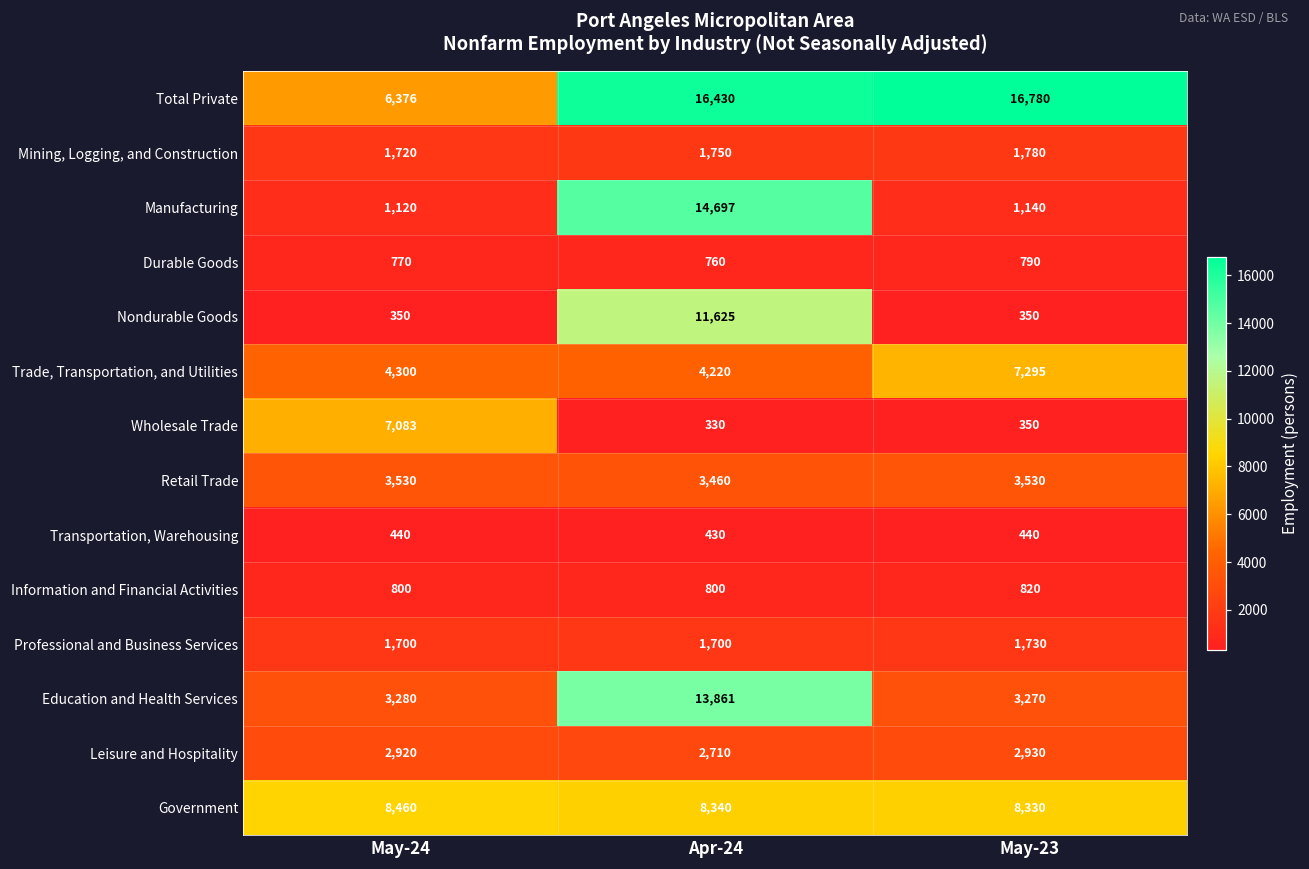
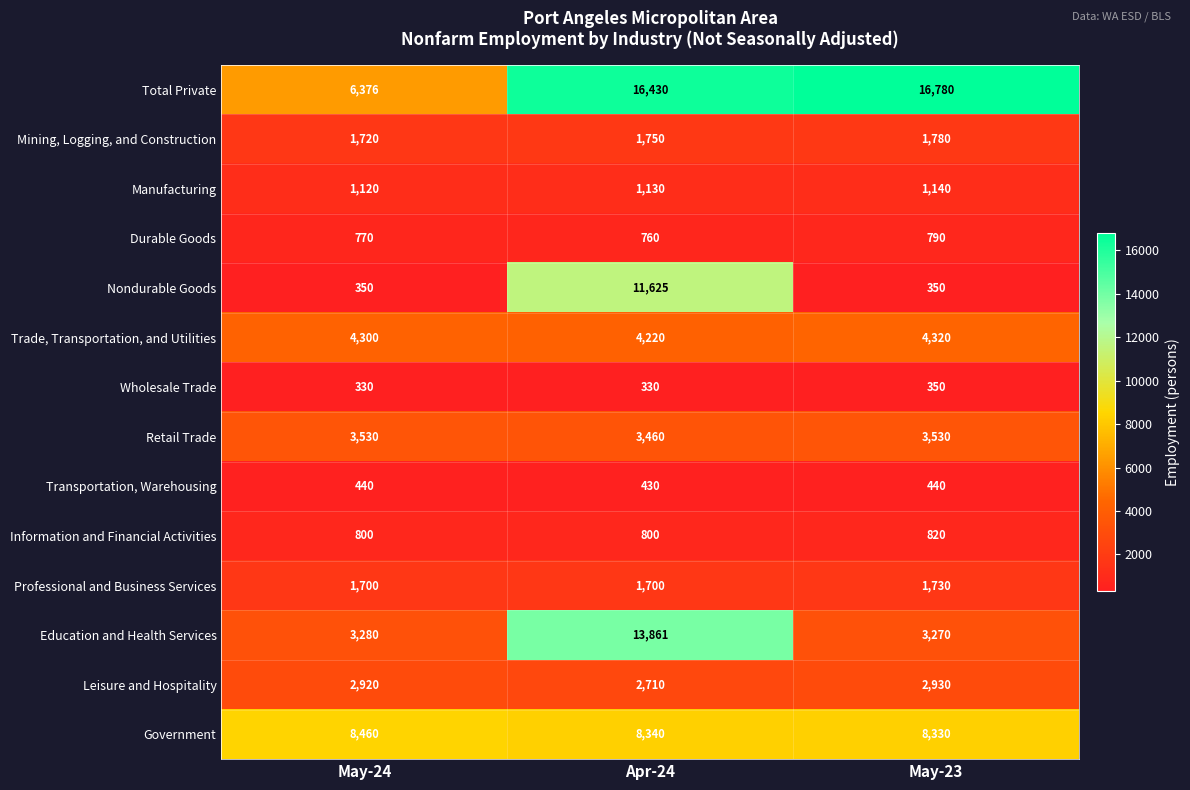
  {
    "Total Private": {
      "May-24": "6,376",
      "Apr-24": "16,430",
      "May-23": "16,780"
    },
    "Mining, Logging, and Construction": {
      "May-24": "1,720",
      "Apr-24": "1,750",
      "May-23": "1,780"
    },
    "Manufacturing": {
      "May-24": "1,120",
-     "Apr-24": "14,697",
+     "Apr-24": "1,130",
      "May-23": "1,140"
    },
    "Durable Goods": {
      "May-24": "770",
      "Apr-24": "760",
      "May-23": "790"
    },
    "Nondurable Goods": {
      "May-24": "350",
      "Apr-24": "11,625",
      "May-23": "350"
    },
    "Trade, Transportation, and Utilities": {
      "May-24": "4,300",
      "Apr-24": "4,220",
-     "May-23": "7,295"
+     "May-23": "4,320"
    },
    "Wholesale Trade": {
-     "May-24": "7,083",
+     "May-24": "330",
      "Apr-24": "330",
      "May-23": "350"
    },
    "Retail Trade": {
      "May-24": "3,530",
      "Apr-24": "3,460",
      "May-23": "3,530"
    },
    "Transportation, Warehousing": {
      "May-24": "440",
      "Apr-24": "430",
      "May-23": "440"
    },
    "Information and Financial Activities": {
      "May-24": "800",
      "Apr-24": "800",
      "May-23": "820"
    },
    "Professional and Business Services": {
      "May-24": "1,700",
      "Apr-24": "1,700",
      "May-23": "1,730"
    },
    "Education and Health Services": {
      "May-24": "3,280",
      "Apr-24": "13,861",
      "May-23": "3,270"
    },
    "Leisure and Hospitality": {
      "May-24": "2,920",
      "Apr-24": "2,710",
      "May-23": "2,930"
    },
    "Government": {
      "May-24": "8,460",
      "Apr-24": "8,340",
      "May-23": "8,330"
    }
  }
